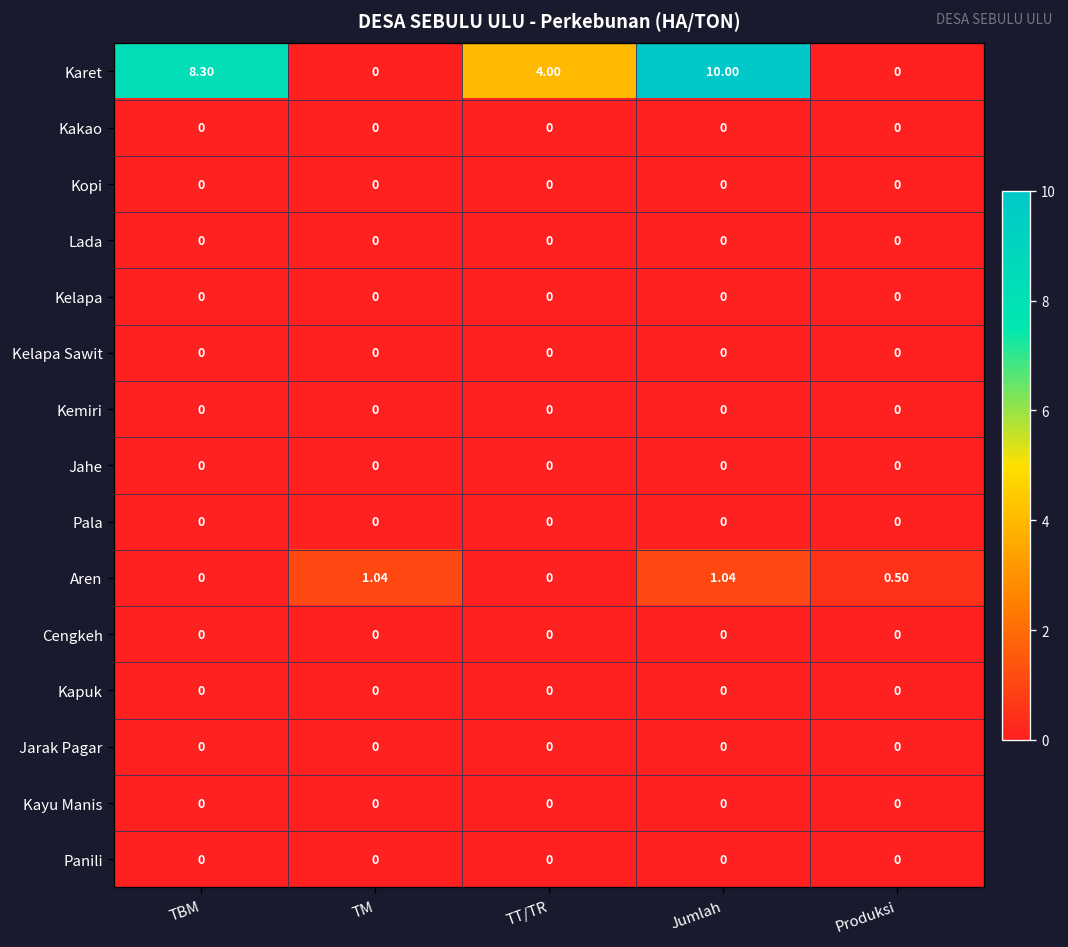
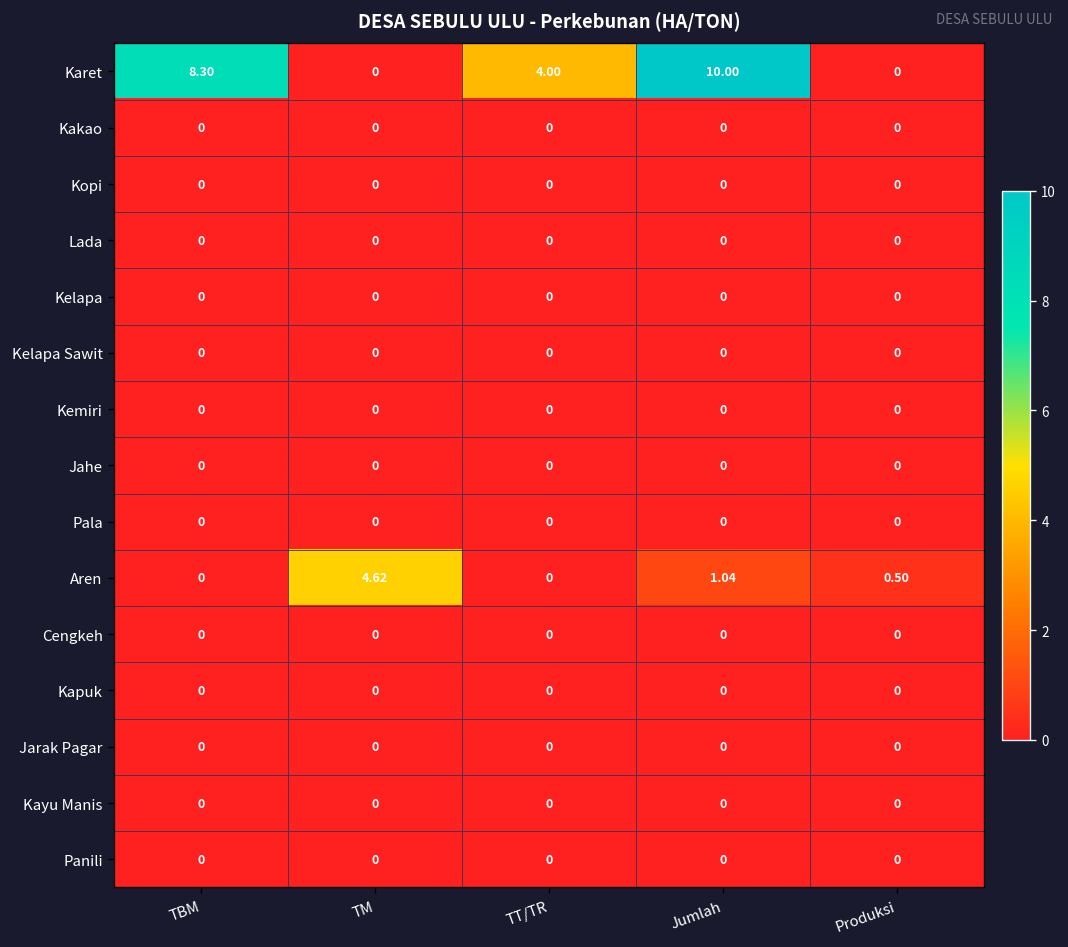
  {
    "Karet": {
      "TBM": 8.30,
      "TM": 0,
      "TT/TR": 4.00,
      "Jumlah": 10.00,
      "Produksi": 0
    },
    "Kakao": {
      "TBM": 0,
      "TM": 0,
      "TT/TR": 0,
      "Jumlah": 0,
      "Produksi": 0
    },
    "Kopi": {
      "TBM": 0,
      "TM": 0,
      "TT/TR": 0,
      "Jumlah": 0,
      "Produksi": 0
    },
    "Lada": {
      "TBM": 0,
      "TM": 0,
      "TT/TR": 0,
      "Jumlah": 0,
      "Produksi": 0
    },
    "Kelapa": {
      "TBM": 0,
      "TM": 0,
      "TT/TR": 0,
      "Jumlah": 0,
      "Produksi": 0
    },
    "Kelapa Sawit": {
      "TBM": 0,
      "TM": 0,
      "TT/TR": 0,
      "Jumlah": 0,
      "Produksi": 0
    },
    "Kemiri": {
      "TBM": 0,
      "TM": 0,
      "TT/TR": 0,
      "Jumlah": 0,
      "Produksi": 0
    },
    "Jahe": {
      "TBM": 0,
      "TM": 0,
      "TT/TR": 0,
      "Jumlah": 0,
      "Produksi": 0
    },
    "Pala": {
      "TBM": 0,
      "TM": 0,
      "TT/TR": 0,
      "Jumlah": 0,
      "Produksi": 0
    },
    "Aren": {
      "TBM": 0,
-     "TM": 1.04,
+     "TM": 4.62,
      "TT/TR": 0,
      "Jumlah": 1.04,
      "Produksi": 0.50
    },
    "Cengkeh": {
      "TBM": 0,
      "TM": 0,
      "TT/TR": 0,
      "Jumlah": 0,
      "Produksi": 0
    },
    "Kapuk": {
      "TBM": 0,
      "TM": 0,
      "TT/TR": 0,
      "Jumlah": 0,
      "Produksi": 0
    },
    "Jarak Pagar": {
      "TBM": 0,
      "TM": 0,
      "TT/TR": 0,
      "Jumlah": 0,
      "Produksi": 0
    },
    "Kayu Manis": {
      "TBM": 0,
      "TM": 0,
      "TT/TR": 0,
      "Jumlah": 0,
      "Produksi": 0
    },
    "Panili": {
      "TBM": 0,
      "TM": 0,
      "TT/TR": 0,
      "Jumlah": 0,
      "Produksi": 0
    }
  }
